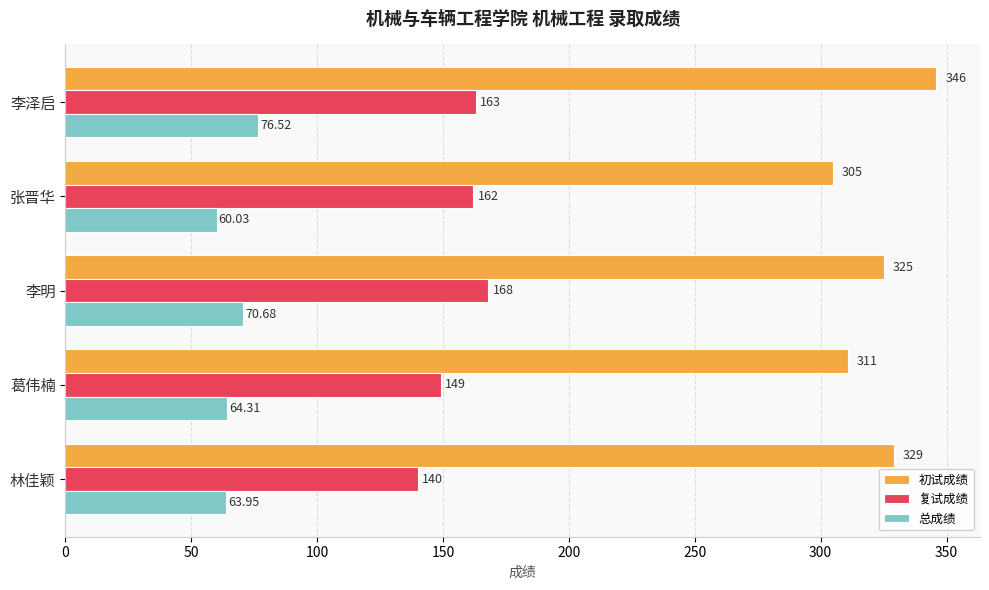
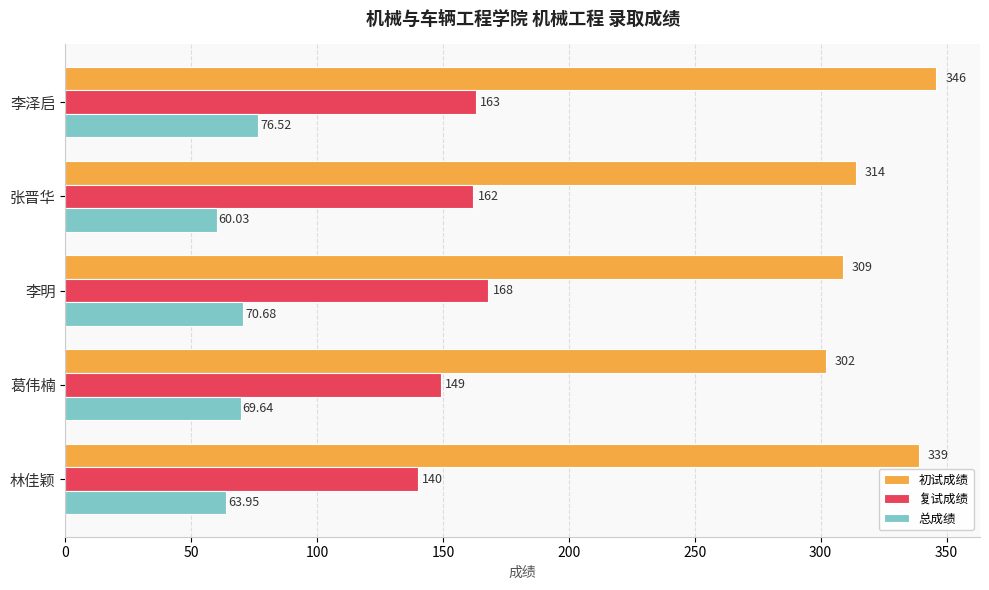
  {
    "初试成绩": {
      "李泽启": 346,
-     "张晋华": 305,
-     "李明": 325,
-     "葛伟楠": 311,
-     "林佳颖": 329
+     "张晋华": 314,
+     "李明": 309,
+     "葛伟楠": 302,
+     "林佳颖": 339
    },
    "复试成绩": {
      "李泽启": 163,
      "张晋华": 162,
      "李明": 168,
      "葛伟楠": 149,
      "林佳颖": 140
    },
    "总成绩": {
      "李泽启": 76.52,
      "张晋华": 60.03,
      "李明": 70.68,
-     "葛伟楠": 64.31,
+     "葛伟楠": 69.64,
      "林佳颖": 63.95
    }
  }
